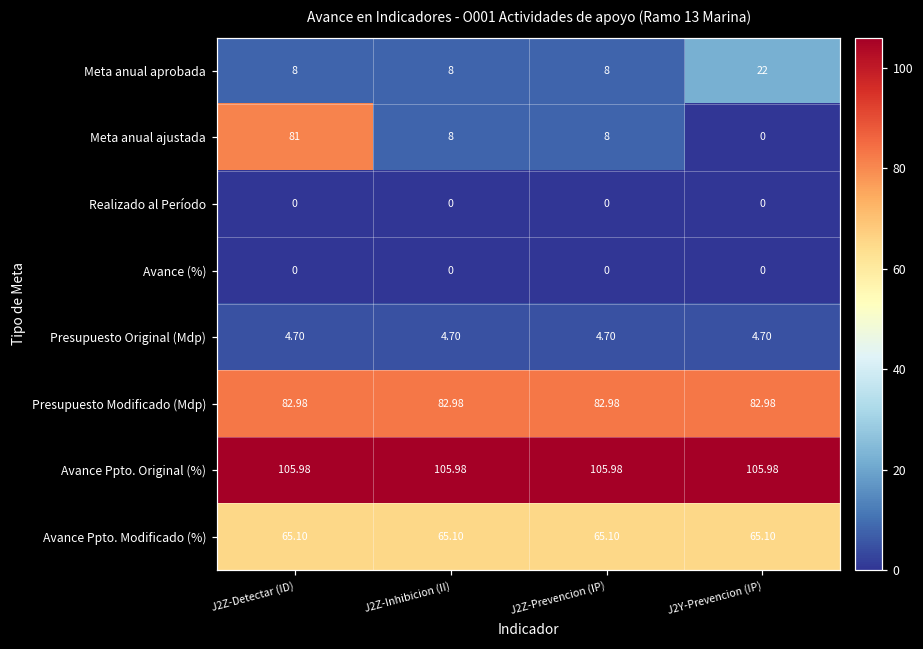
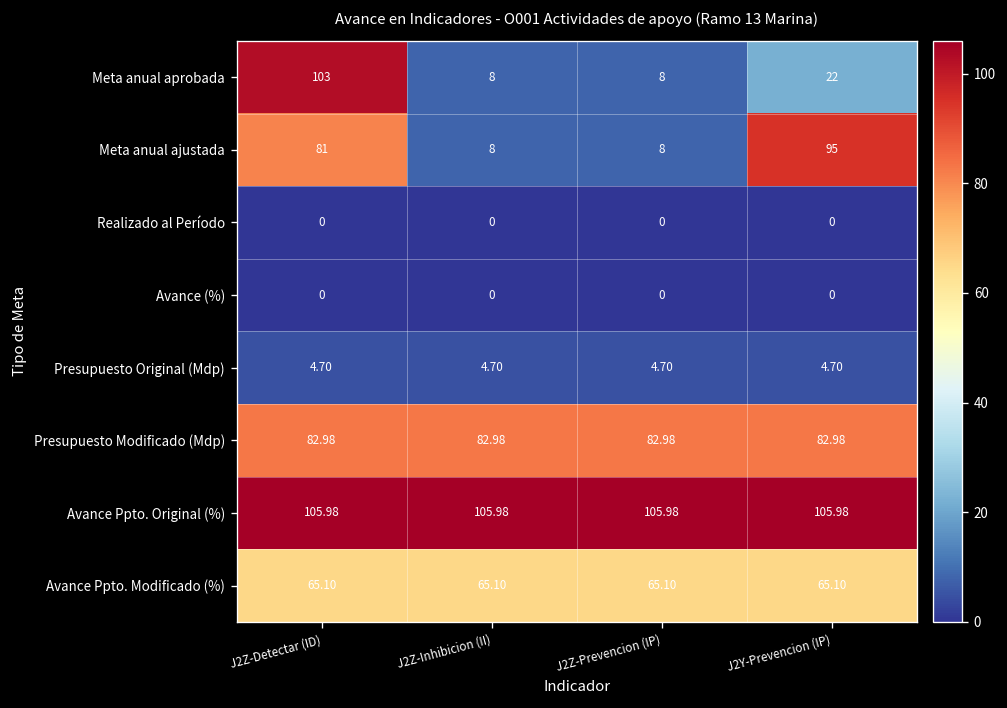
  {
    "Meta anual aprobada": {
-     "J2Z-Detectar (ID)": 8,
+     "J2Z-Detectar (ID)": 103,
      "J2Z-Inhibicion (II)": 8,
      "J2Z-Prevencion (IP)": 8,
      "J2Y-Prevencion (IP)": 22
    },
    "Meta anual ajustada": {
      "J2Z-Detectar (ID)": 81,
      "J2Z-Inhibicion (II)": 8,
      "J2Z-Prevencion (IP)": 8,
-     "J2Y-Prevencion (IP)": 0
+     "J2Y-Prevencion (IP)": 95
    },
    "Realizado al Período": {
      "J2Z-Detectar (ID)": 0,
      "J2Z-Inhibicion (II)": 0,
      "J2Z-Prevencion (IP)": 0,
      "J2Y-Prevencion (IP)": 0
    },
    "Avance (%)": {
      "J2Z-Detectar (ID)": 0,
      "J2Z-Inhibicion (II)": 0,
      "J2Z-Prevencion (IP)": 0,
      "J2Y-Prevencion (IP)": 0
    },
    "Presupuesto Original (Mdp)": {
      "J2Z-Detectar (ID)": 4.70,
      "J2Z-Inhibicion (II)": 4.70,
      "J2Z-Prevencion (IP)": 4.70,
      "J2Y-Prevencion (IP)": 4.70
    },
    "Presupuesto Modificado (Mdp)": {
      "J2Z-Detectar (ID)": 82.98,
      "J2Z-Inhibicion (II)": 82.98,
      "J2Z-Prevencion (IP)": 82.98,
      "J2Y-Prevencion (IP)": 82.98
    },
    "Avance Ppto. Original (%)": {
      "J2Z-Detectar (ID)": 105.98,
      "J2Z-Inhibicion (II)": 105.98,
      "J2Z-Prevencion (IP)": 105.98,
      "J2Y-Prevencion (IP)": 105.98
    },
    "Avance Ppto. Modificado (%)": {
      "J2Z-Detectar (ID)": 65.10,
      "J2Z-Inhibicion (II)": 65.10,
      "J2Z-Prevencion (IP)": 65.10,
      "J2Y-Prevencion (IP)": 65.10
    }
  }
